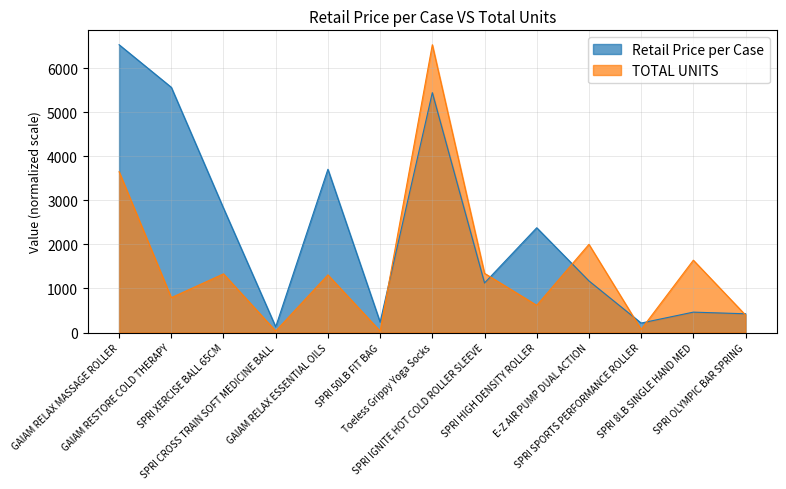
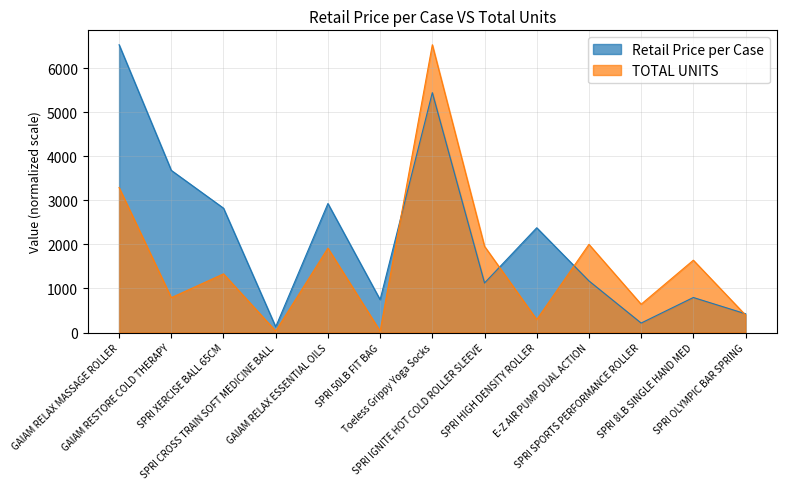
  {
    "Retail Price per Case": {
      "GAIAM RELAX MASSAGE ROLLER": 6500,
-     "GAIAM RESTORE COLD THERAPY": 5600,
+     "GAIAM RESTORE COLD THERAPY": 3700,
      "SPRI XERCISE BALL 65CM": 2800,
      "SPRI CROSS TRAIN SOFT MEDICINE BALL": 100,
-     "GAIAM RELAX ESSENTIAL OILS": 3700,
-     "SPRI 50LB FIT BAG": 200,
+     "GAIAM RELAX ESSENTIAL OILS": 2900,
+     "SPRI 50LB FIT BAG": 700,
      "Toeless Grippy Yoga Socks": 5400,
      "SPRI IGNITE HOT COLD ROLLER SLEEVE": 1100,
      "SPRI HIGH DENSITY ROLLER": 2400,
      "E-Z AIR PUMP DUAL ACTION": 1200,
      "SPRI SPORTS PERFORMANCE ROLLER": 200,
-     "SPRI 8LB SINGLE HAND MED": 500
+     "SPRI 8LB SINGLE HAND MED": 800
    },
    "TOTAL UNITS": {
-     "GAIAM RELAX MASSAGE ROLLER": 3600,
+     "GAIAM RELAX MASSAGE ROLLER": 3300,
      "GAIAM RESTORE COLD THERAPY": 800,
      "SPRI XERCISE BALL 65CM": 1300,
      "SPRI CROSS TRAIN SOFT MEDICINE BALL": 0,
-     "GAIAM RELAX ESSENTIAL OILS": 1300,
+     "GAIAM RELAX ESSENTIAL OILS": 1900,
      "SPRI 50LB FIT BAG": 0,
      "Toeless Grippy Yoga Socks": 6500,
-     "SPRI IGNITE HOT COLD ROLLER SLEEVE": 1300,
-     "SPRI HIGH DENSITY ROLLER": 600,
+     "SPRI IGNITE HOT COLD ROLLER SLEEVE": 2000,
+     "SPRI HIGH DENSITY ROLLER": 300,
      "E-Z AIR PUMP DUAL ACTION": 2000,
-     "SPRI SPORTS PERFORMANCE ROLLER": 100,
+     "SPRI SPORTS PERFORMANCE ROLLER": 600,
      "SPRI 8LB SINGLE HAND MED": 1600
    }
  }
